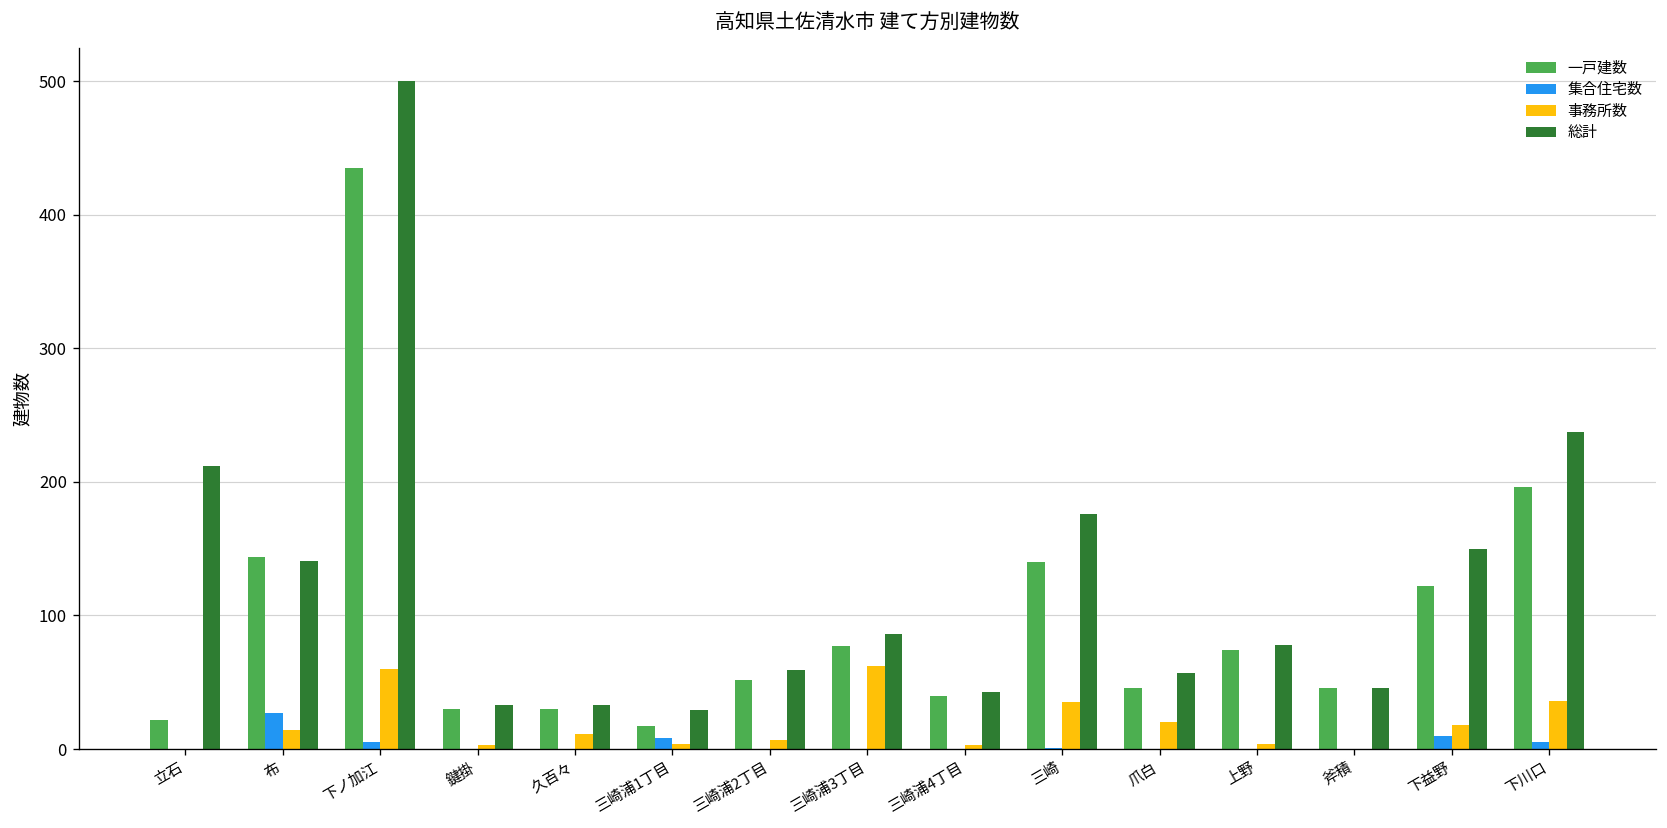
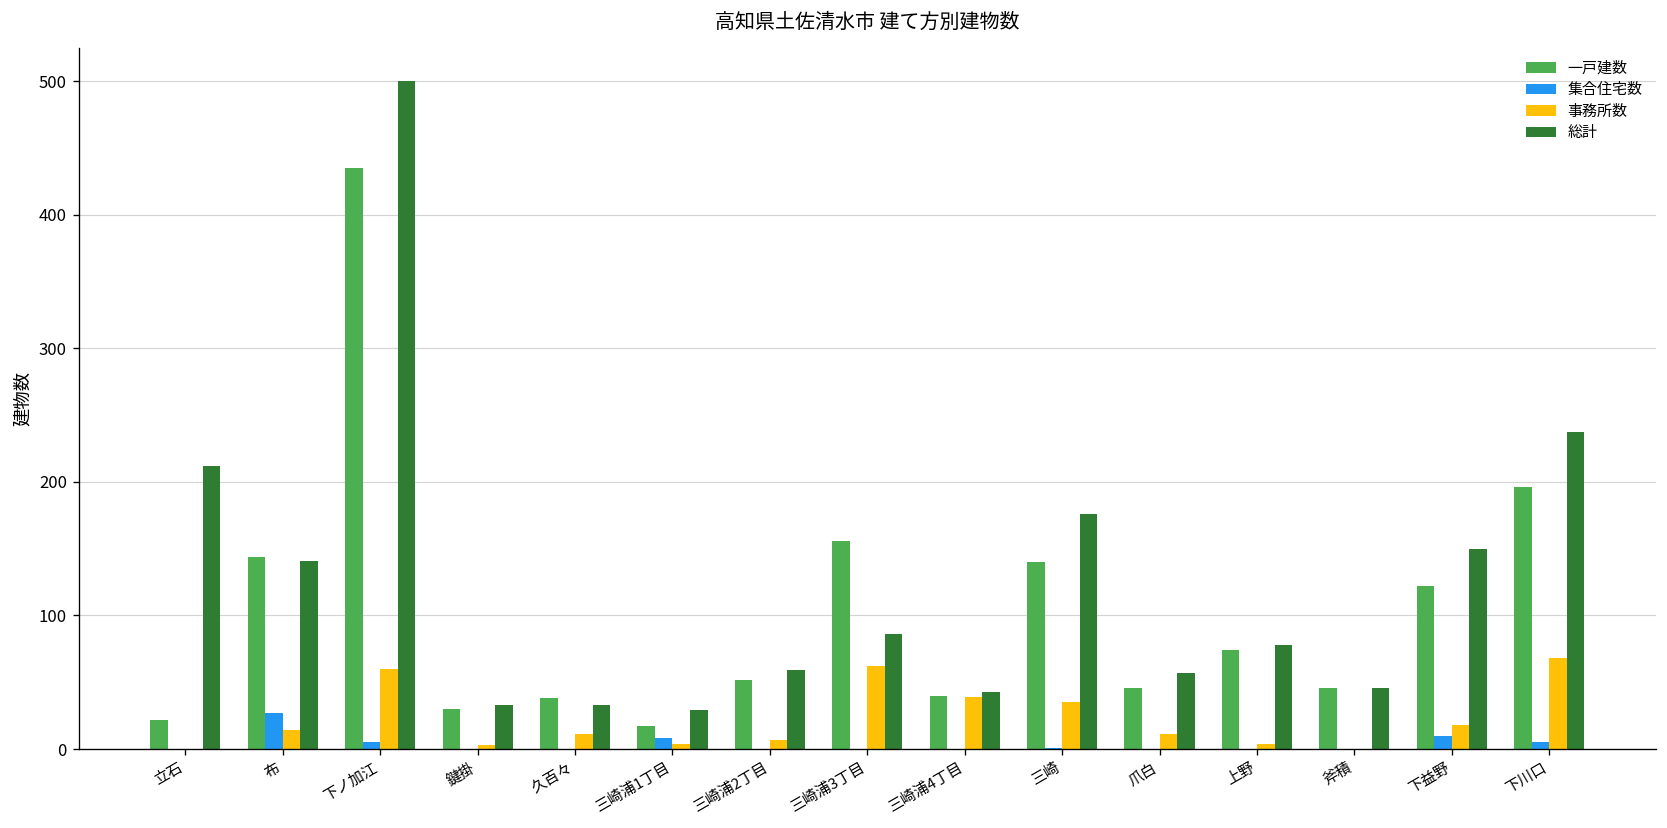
  {
    "一戸建数": {
      "立石": 22,
      "布": 144,
      "下ノ加江": 435,
      "鍵掛": 30,
-     "久百々": 30,
+     "久百々": 38,
      "三崎浦1丁目": 17,
      "三崎浦2丁目": 52,
-     "三崎浦3丁目": 77,
+     "三崎浦3丁目": 156,
      "三崎浦4丁目": 40,
      "三崎": 140,
      "爪白": 46,
      "上野": 74,
      "斧積": 46,
      "下益野": 122,
      "下川口": 196
    },
    "集合住宅数": {
      "立石": 0,
      "布": 27,
      "下ノ加江": 5,
      "鍵掛": 0,
      "久百々": 0,
      "三崎浦1丁目": 8,
      "三崎浦2丁目": 0,
      "三崎浦3丁目": 0,
      "三崎浦4丁目": 0,
      "爪白": 0,
      "上野": 0,
      "斧積": 0,
      "下益野": 10,
      "下川口": 5
    },
    "事務所数": {
      "立石": 0,
      "布": 14,
      "下ノ加江": 60,
      "鍵掛": 3,
      "久百々": 11,
      "三崎浦1丁目": 4,
      "三崎浦2丁目": 7,
      "三崎浦3丁目": 62,
-     "三崎浦4丁目": 3,
+     "三崎浦4丁目": 39,
      "三崎": 35,
-     "爪白": 20,
+     "爪白": 11,
      "上野": 4,
      "斧積": 0,
      "下益野": 18,
-     "下川口": 36
+     "下川口": 68
    },
    "総計": {
      "立石": 212,
      "布": 141,
      "下ノ加江": 500,
      "鍵掛": 33,
      "久百々": 33,
      "三崎浦1丁目": 29,
      "三崎浦2丁目": 59,
      "三崎浦3丁目": 86,
      "三崎浦4丁目": 43,
      "三崎": 176,
      "爪白": 57,
      "上野": 78,
      "斧積": 46,
      "下益野": 150,
      "下川口": 237
    }
  }
